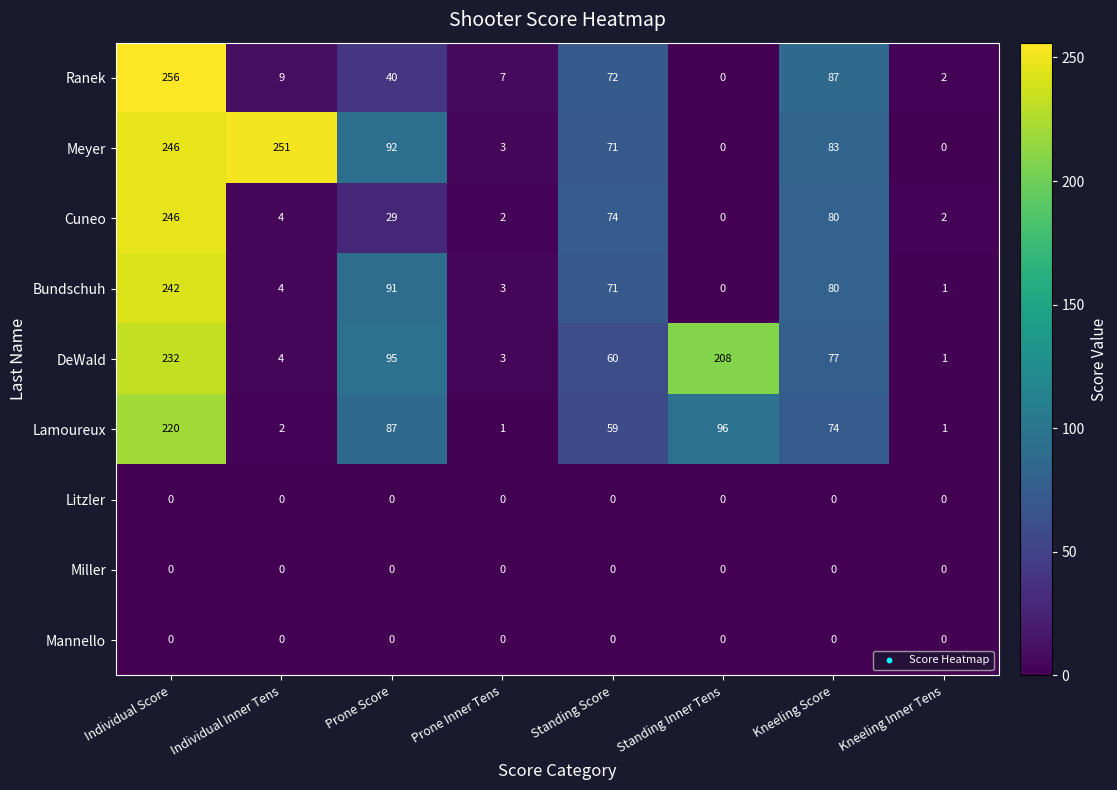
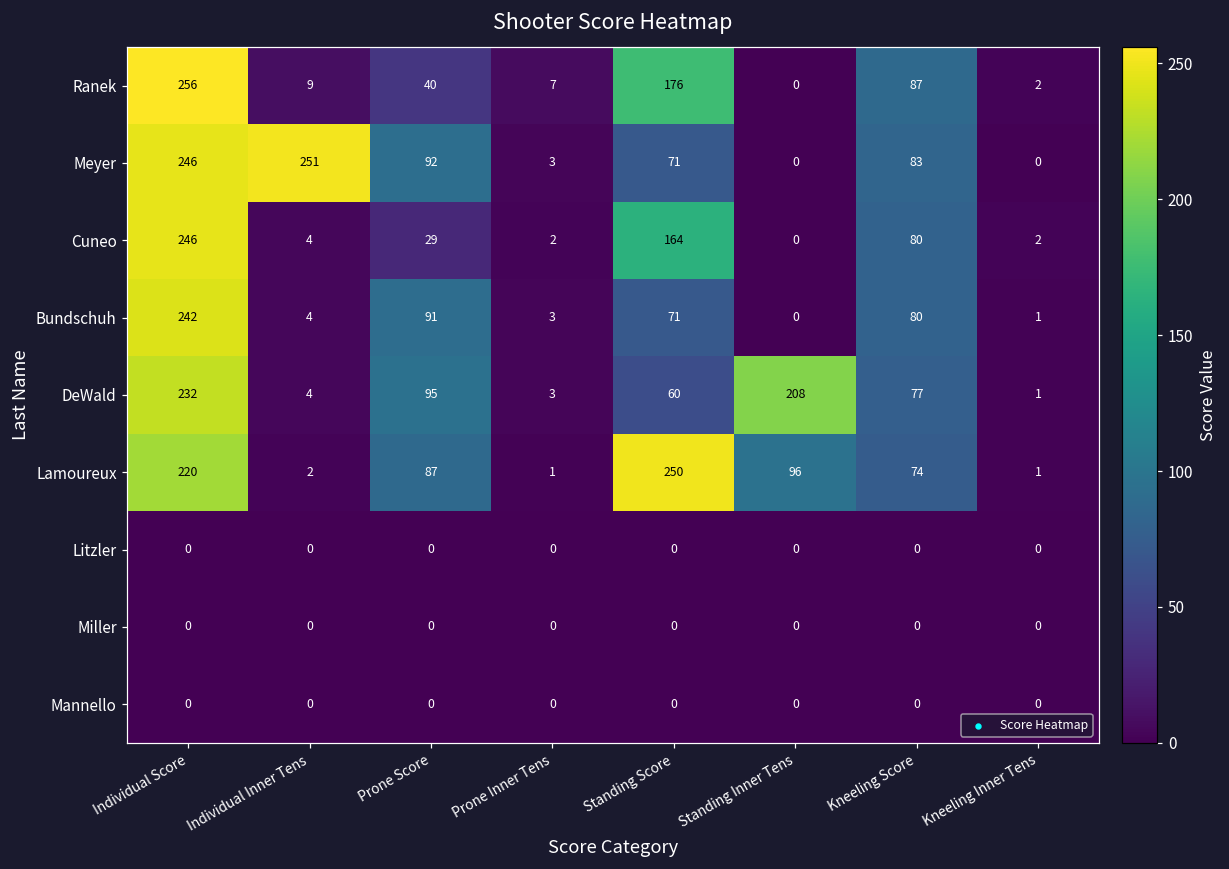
  {
    "Ranek": {
      "Individual Score": 256,
      "Individual Inner Tens": 9,
      "Prone Score": 40,
      "Prone Inner Tens": 7,
-     "Standing Score": 72,
+     "Standing Score": 176,
      "Standing Inner Tens": 0,
      "Kneeling Score": 87,
      "Kneeling Inner Tens": 2
    },
    "Meyer": {
      "Individual Score": 246,
      "Individual Inner Tens": 251,
      "Prone Score": 92,
      "Prone Inner Tens": 3,
      "Standing Score": 71,
      "Standing Inner Tens": 0,
      "Kneeling Score": 83,
      "Kneeling Inner Tens": 0
    },
    "Cuneo": {
      "Individual Score": 246,
      "Individual Inner Tens": 4,
      "Prone Score": 29,
      "Prone Inner Tens": 2,
-     "Standing Score": 74,
+     "Standing Score": 164,
      "Standing Inner Tens": 0,
      "Kneeling Score": 80,
      "Kneeling Inner Tens": 2
    },
    "Bundschuh": {
      "Individual Score": 242,
      "Individual Inner Tens": 4,
      "Prone Score": 91,
      "Prone Inner Tens": 3,
      "Standing Score": 71,
      "Standing Inner Tens": 0,
      "Kneeling Score": 80,
      "Kneeling Inner Tens": 1
    },
    "DeWald": {
      "Individual Score": 232,
      "Individual Inner Tens": 4,
      "Prone Score": 95,
      "Prone Inner Tens": 3,
      "Standing Score": 60,
      "Standing Inner Tens": 208,
      "Kneeling Score": 77,
      "Kneeling Inner Tens": 1
    },
    "Lamoureux": {
      "Individual Score": 220,
      "Individual Inner Tens": 2,
      "Prone Score": 87,
      "Prone Inner Tens": 1,
-     "Standing Score": 59,
+     "Standing Score": 250,
      "Standing Inner Tens": 96,
      "Kneeling Score": 74,
      "Kneeling Inner Tens": 1
    },
    "Litzler": {
      "Individual Score": 0,
      "Individual Inner Tens": 0,
      "Prone Score": 0,
      "Prone Inner Tens": 0,
      "Standing Score": 0,
      "Standing Inner Tens": 0,
      "Kneeling Score": 0,
      "Kneeling Inner Tens": 0
    },
    "Miller": {
      "Individual Score": 0,
      "Individual Inner Tens": 0,
      "Prone Score": 0,
      "Prone Inner Tens": 0,
      "Standing Score": 0,
      "Standing Inner Tens": 0,
      "Kneeling Score": 0,
      "Kneeling Inner Tens": 0
    },
    "Mannello": {
      "Individual Score": 0,
      "Individual Inner Tens": 0,
      "Prone Score": 0,
      "Prone Inner Tens": 0,
      "Standing Score": 0,
      "Standing Inner Tens": 0,
      "Kneeling Score": 0,
      "Kneeling Inner Tens": 0
    }
  }
